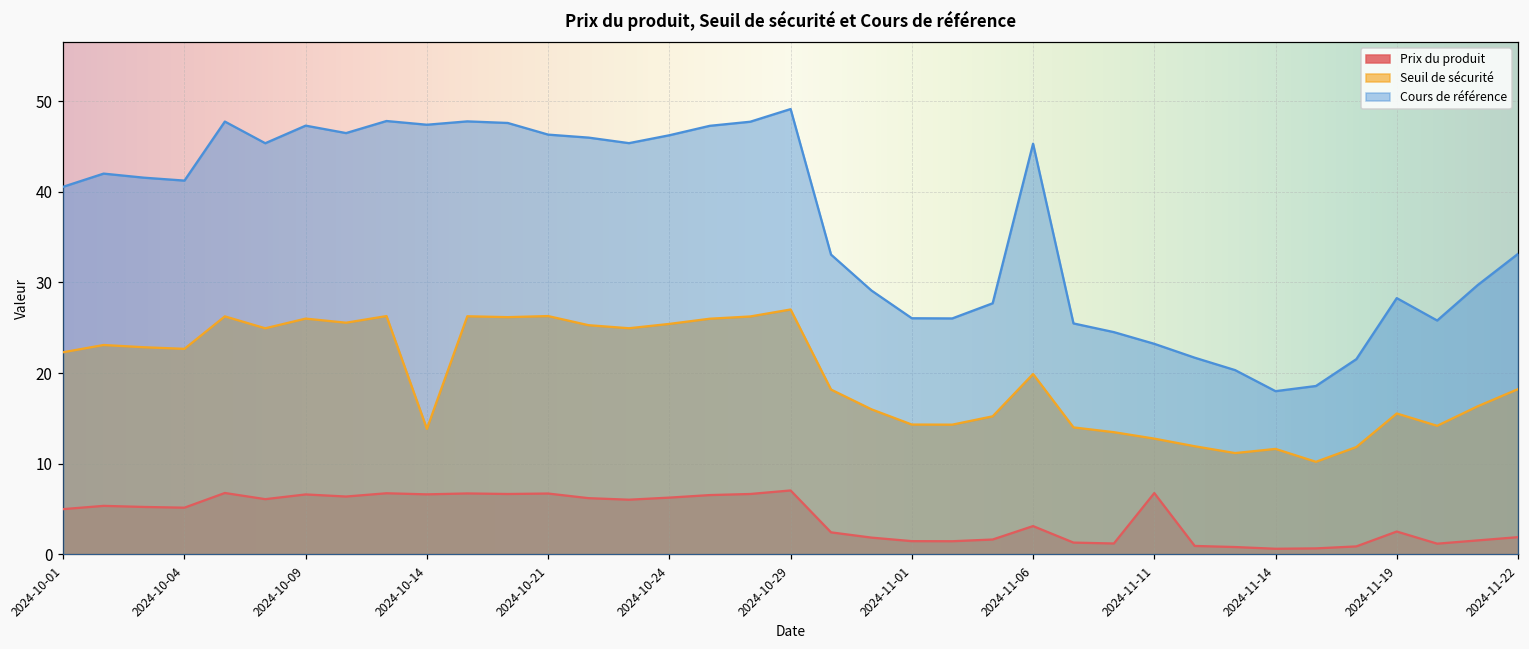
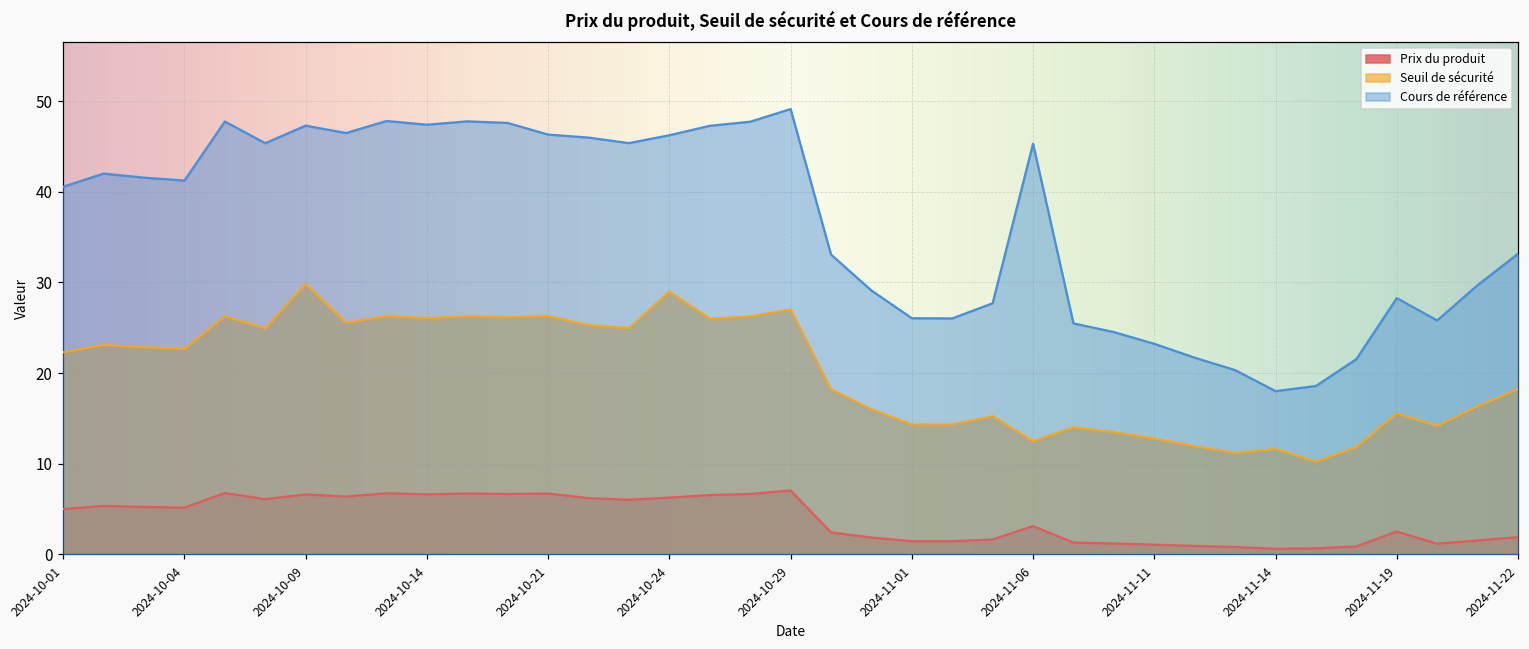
  {
    "Prix du produit": {
      "2024-10-01": 5,
      "2024-10-04": 5,
      "2024-10-09": 7,
      "2024-10-14": 7,
      "2024-10-21": 7,
      "2024-10-24": 6,
      "2024-10-29": 7,
      "2024-11-01": 1,
      "2024-11-06": 3,
-     "2024-11-11": 7,
+     "2024-11-11": 1,
      "2024-11-14": 1,
      "2024-11-19": 3,
      "2024-11-22": 2
    },
    "Seuil de sécurité": {
      "2024-10-01": 22,
      "2024-10-04": 23,
-     "2024-10-09": 26,
-     "2024-10-14": 14,
+     "2024-10-09": 30,
+     "2024-10-14": 26,
      "2024-10-21": 26,
-     "2024-10-24": 25,
+     "2024-10-24": 29,
      "2024-10-29": 27,
      "2024-11-01": 14,
-     "2024-11-06": 20,
+     "2024-11-06": 12,
      "2024-11-11": 13,
      "2024-11-14": 12,
      "2024-11-19": 16,
      "2024-11-22": 18
    },
    "Cours de référence": {
      "2024-10-01": 41,
      "2024-10-04": 41,
      "2024-10-09": 47,
      "2024-10-14": 47,
      "2024-10-21": 46,
      "2024-10-24": 46,
      "2024-10-29": 49,
      "2024-11-01": 26,
      "2024-11-06": 45,
      "2024-11-11": 23,
      "2024-11-14": 18,
      "2024-11-19": 28,
      "2024-11-22": 33
    }
  }
